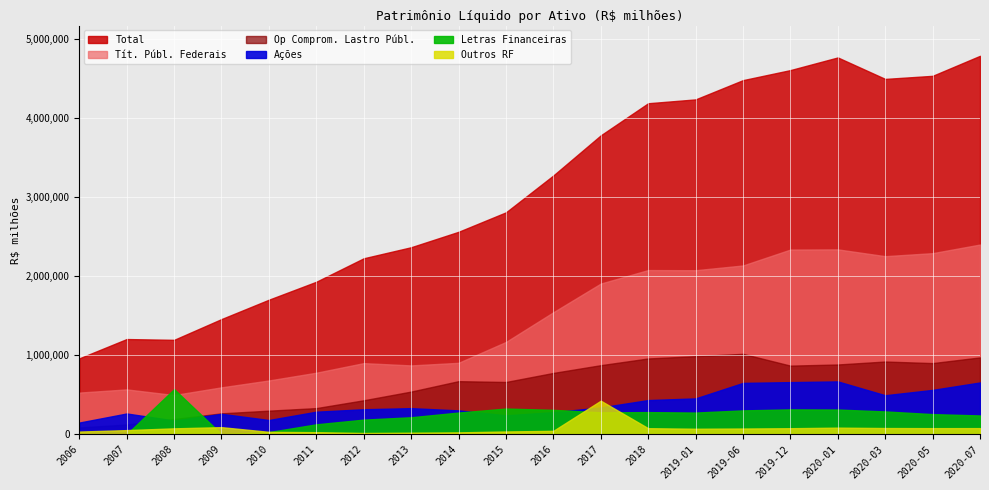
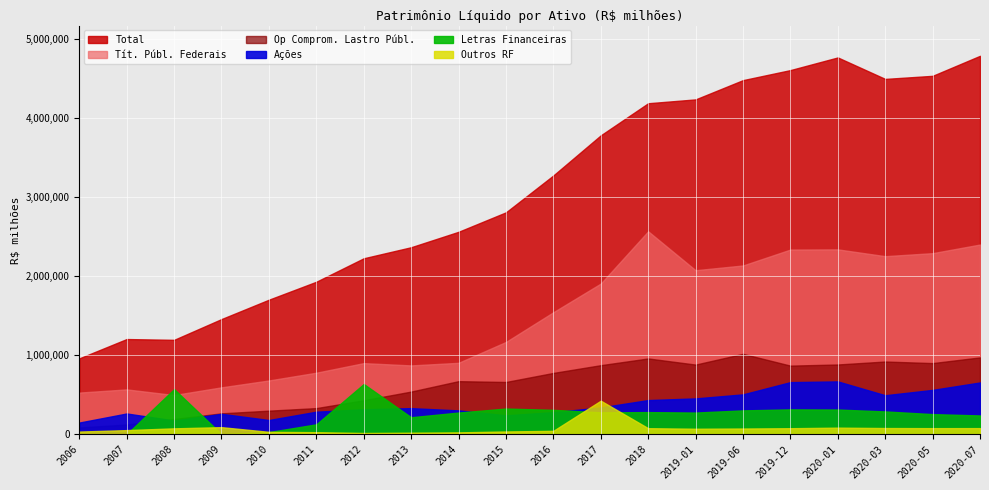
  {
    "Total": {
      "2006": "1,000,000",
      "2007": "1,200,000",
      "2008": "1,200,000",
      "2009": "1,500,000",
      "2010": "1,700,000",
      "2011": "1,900,000",
      "2012": "2,200,000",
      "2013": "2,400,000",
      "2014": "2,600,000",
      "2015": "2,800,000",
      "2016": "3,300,000",
      "2017": "3,800,000",
      "2018": "4,200,000",
      "2019-01": "4,200,000",
      "2019-06": "4,500,000",
      "2019-12": "4,600,000",
      "2020-01": "4,800,000",
      "2020-03": "4,500,000",
      "2020-05": "4,500,000",
      "2020-07": "4,800,000"
    },
    "Tít. Públ. Federais": {
      "2006": "500,000",
      "2007": "600,000",
      "2008": "500,000",
      "2009": "600,000",
      "2010": "700,000",
      "2011": "800,000",
      "2012": "900,000",
      "2013": "900,000",
      "2014": "900,000",
      "2015": "1,200,000",
      "2016": "1,500,000",
      "2017": "1,900,000",
-     "2018": "2,100,000",
+     "2018": "2,600,000",
      "2019-01": "2,100,000",
      "2019-06": "2,100,000",
      "2019-12": "2,300,000",
      "2020-01": "2,300,000",
      "2020-03": "2,200,000",
      "2020-05": "2,300,000",
      "2020-07": "2,400,000"
    },
    "Op Comprom. Lastro Públ.": {
      "2006": "100,000",
      "2007": "100,000",
      "2010": "300,000",
      "2011": "300,000",
      "2012": "400,000",
      "2013": "500,000",
      "2014": "700,000",
      "2015": "700,000",
      "2016": "800,000",
      "2017": "900,000",
      "2018": "1,000,000",
-     "2019-01": "1,000,000",
+     "2019-01": "900,000",
      "2019-06": "1,000,000",
      "2019-12": "900,000",
      "2020-01": "900,000",
      "2020-03": "900,000",
      "2020-05": "900,000",
      "2020-07": "1,000,000"
    },
    "Ações": {
      "2006": "100,000",
      "2007": "300,000",
      "2010": "200,000",
      "2011": "300,000",
      "2012": "300,000",
      "2013": "300,000",
      "2015": "200,000",
      "2017": "300,000",
      "2018": "400,000",
      "2019-01": "500,000",
-     "2019-06": "600,000",
+     "2019-06": "500,000",
      "2019-12": "700,000",
      "2020-01": "700,000",
      "2020-03": "500,000",
      "2020-05": "600,000",
      "2020-07": "700,000"
    },
    "Letras Financeiras": {
      "2007": "0",
      "2008": "600,000",
      "2009": "0",
      "2011": "100,000",
-     "2012": "200,000",
+     "2012": "600,000",
      "2013": "200,000",
      "2015": "300,000",
      "2017": "300,000",
      "2018": "300,000",
      "2019-01": "300,000",
      "2019-06": "300,000",
      "2019-12": "300,000",
      "2020-01": "300,000",
      "2020-03": "300,000",
      "2020-05": "300,000",
      "2020-07": "200,000"
    },
    "Outros RF": {
      "2007": "100,000",
      "2008": "100,000",
      "2009": "100,000",
      "2015": "0",
      "2016": "0",
      "2017": "400,000",
      "2018": "100,000",
      "2019-01": "100,000",
      "2019-06": "100,000",
      "2019-12": "100,000",
      "2020-01": "100,000",
      "2020-03": "100,000",
      "2020-05": "100,000",
      "2020-07": "100,000"
    }
  }
